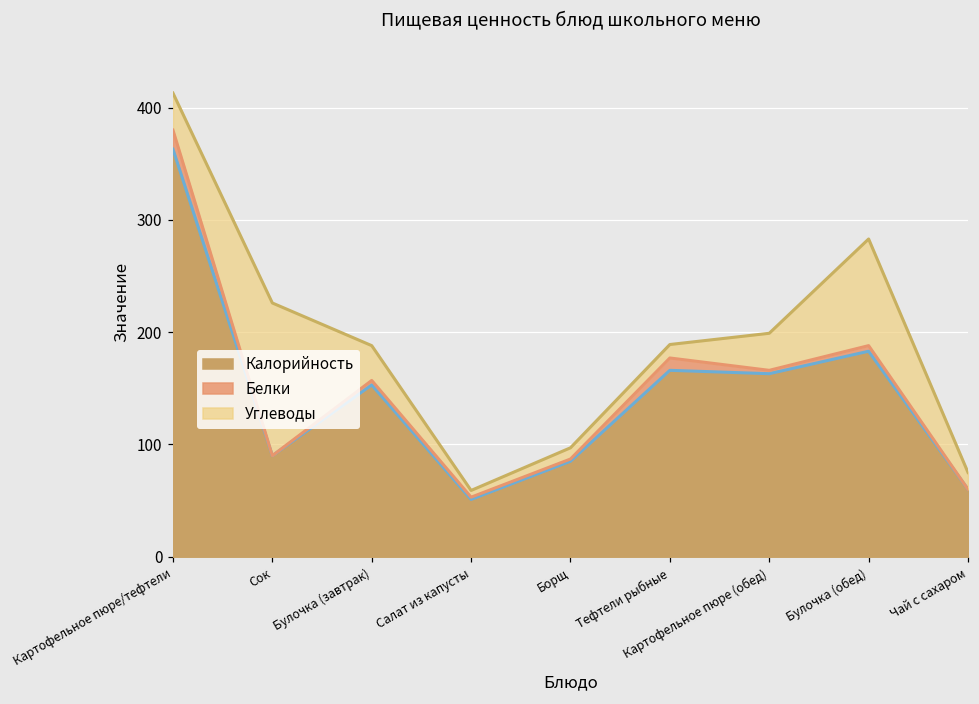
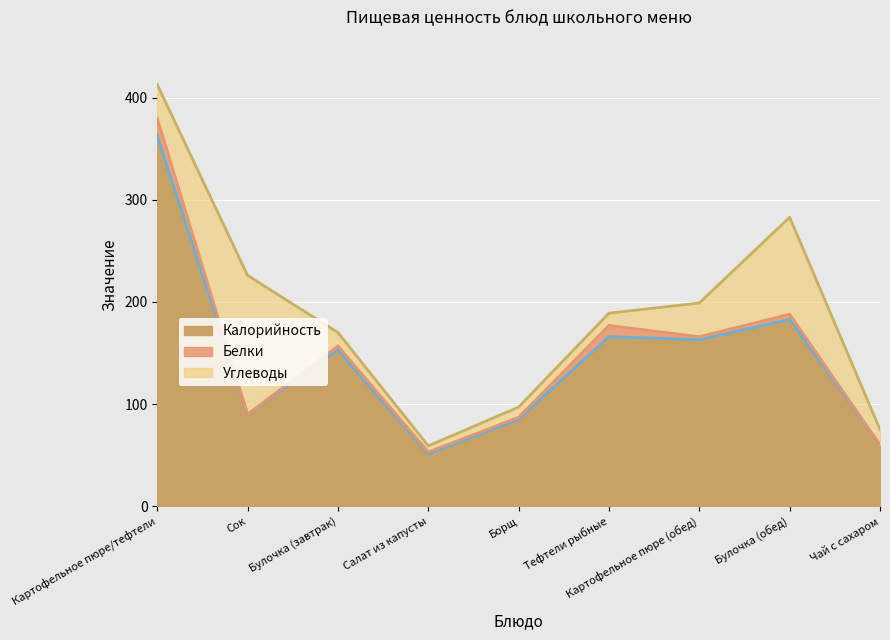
  {
    "Углеводы": {
      "Картофельное пюре/тефтели": 33,
      "Сок": 136,
-     "Булочка (завтрак)": 31,
+     "Булочка (завтрак)": 13,
      "Салат из капусты": 6,
      "Борщ": 10,
      "Тефтели рыбные": 12,
      "Картофельное пюре (обед)": 33,
      "Булочка (обед)": 95,
      "Чай с сахаром": 15
    }
  }
